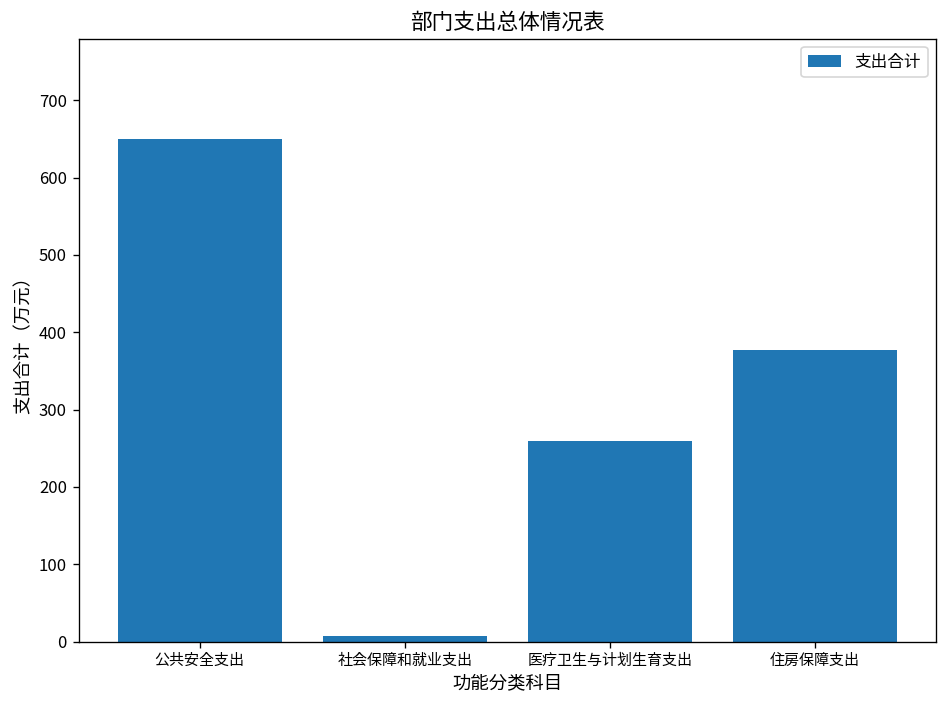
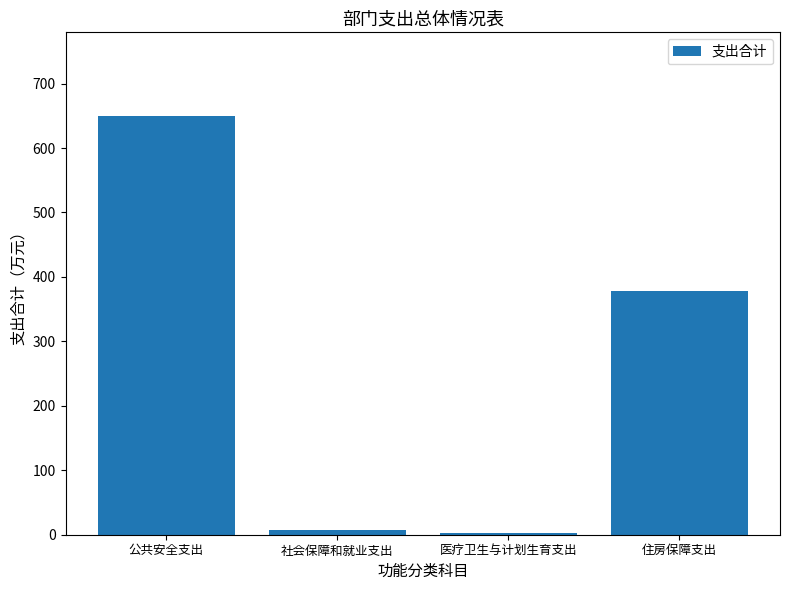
  {
    "公共安全支出": 650,
    "社会保障和就业支出": 10,
-   "医疗卫生与计划生育支出": 260,
+   "医疗卫生与计划生育支出": 0,
    "住房保障支出": 380
  }
